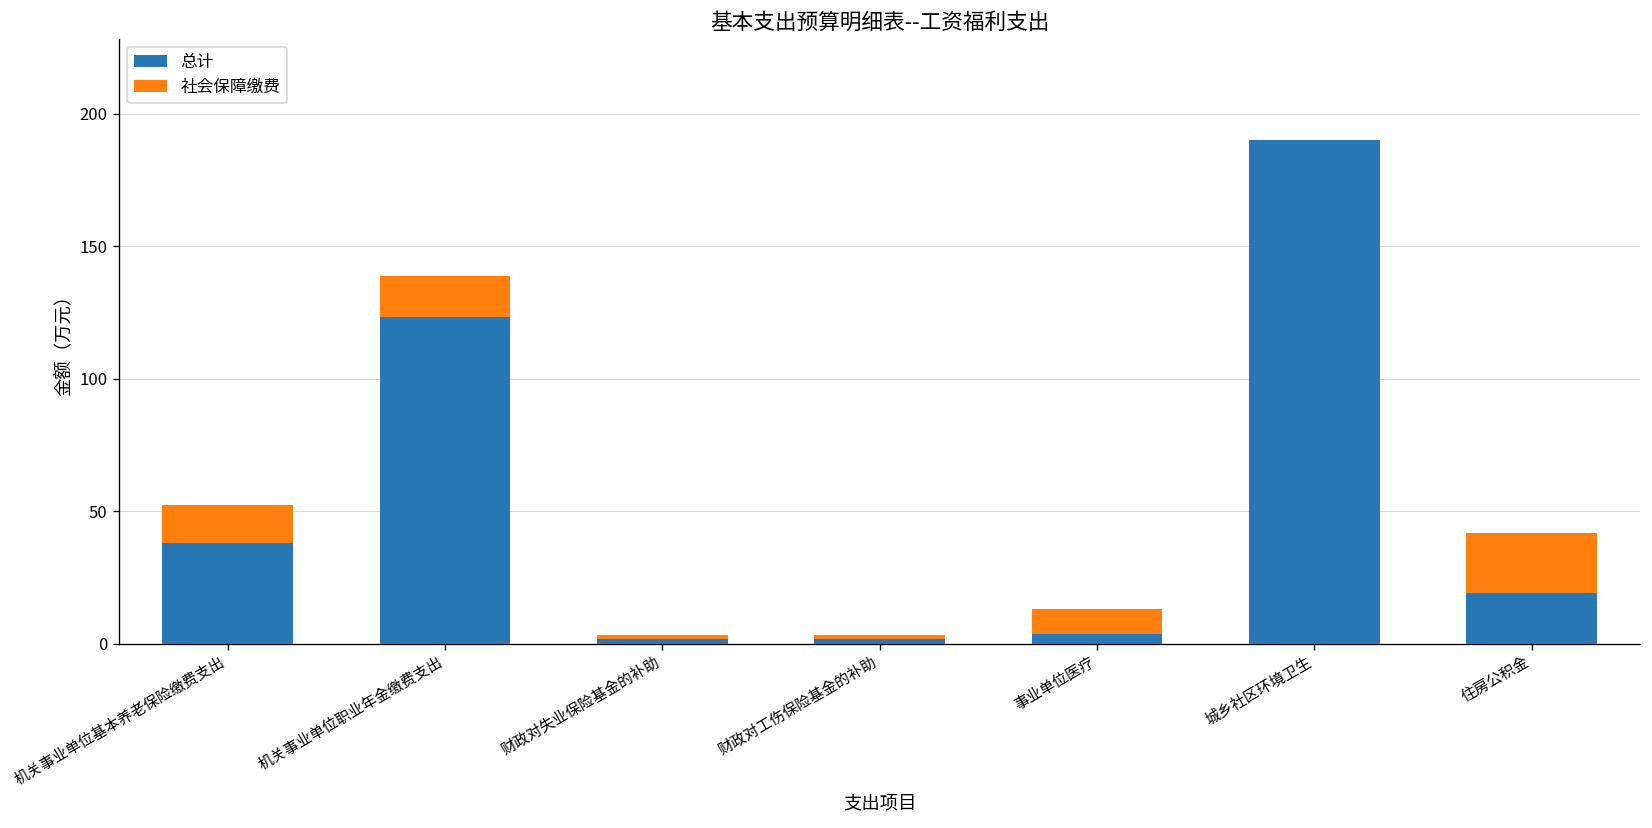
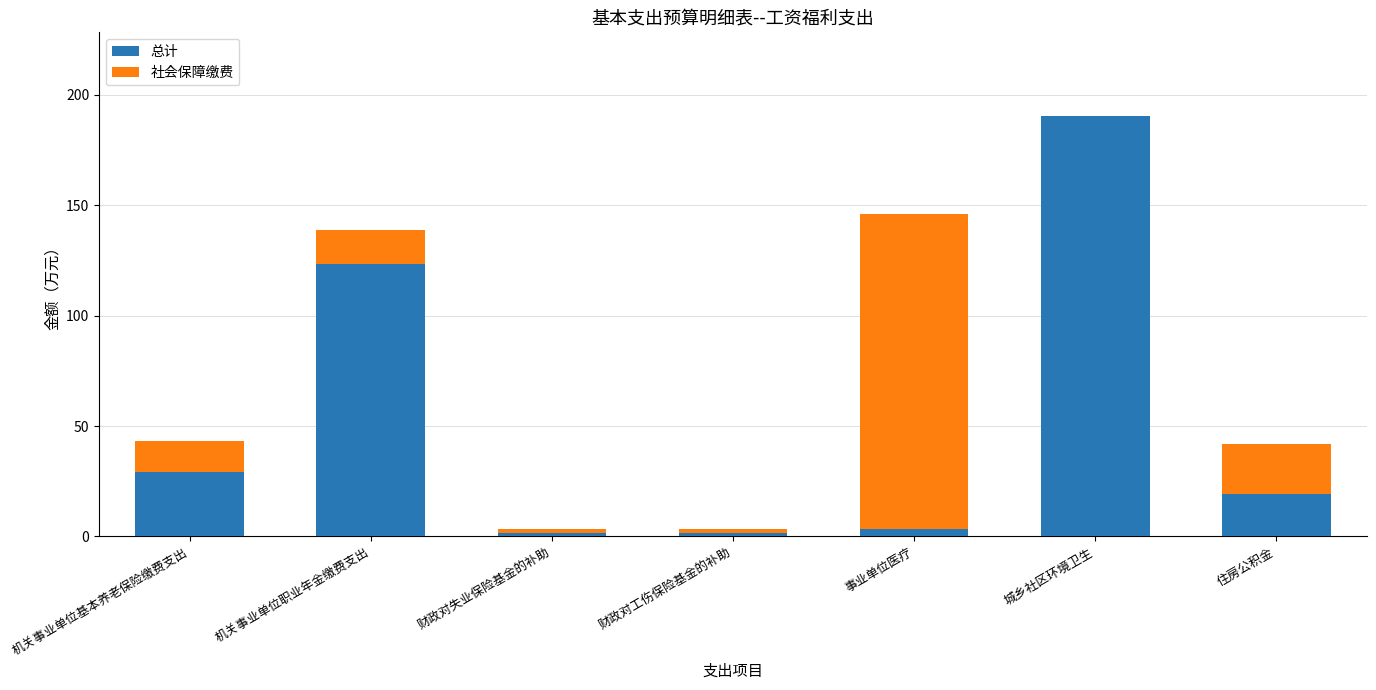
  {
    "总计": {
-     "机关事业单位基本养老保险缴费支出": 38,
+     "机关事业单位基本养老保险缴费支出": 29,
      "机关事业单位职业年金缴费支出": 123,
      "财政对失业保险基金的补助": 2,
      "财政对工伤保险基金的补助": 2,
      "事业单位医疗": 4,
      "城乡社区环境卫生": 190,
      "住房公积金": 19
    },
    "社会保障缴费": {
      "机关事业单位基本养老保险缴费支出": 14,
      "机关事业单位职业年金缴费支出": 15,
      "财政对失业保险基金的补助": 2,
      "财政对工伤保险基金的补助": 2,
-     "事业单位医疗": 10,
+     "事业单位医疗": 142,
      "城乡社区环境卫生": 0,
      "住房公积金": 23
    }
  }
